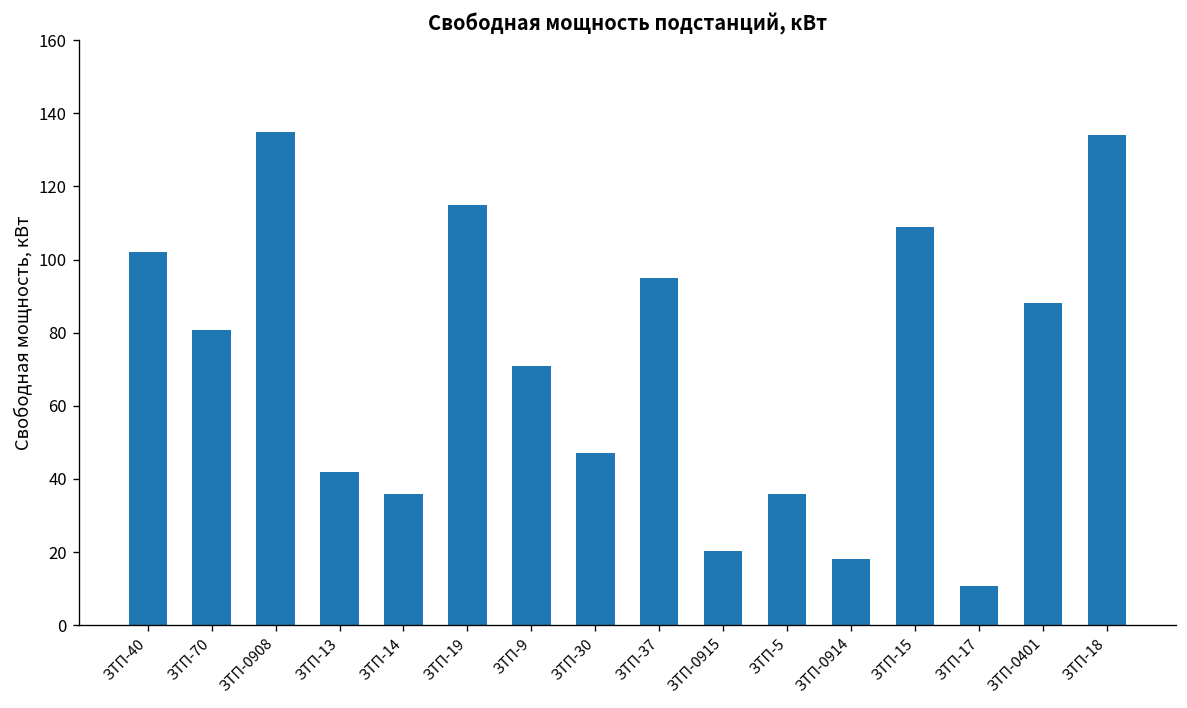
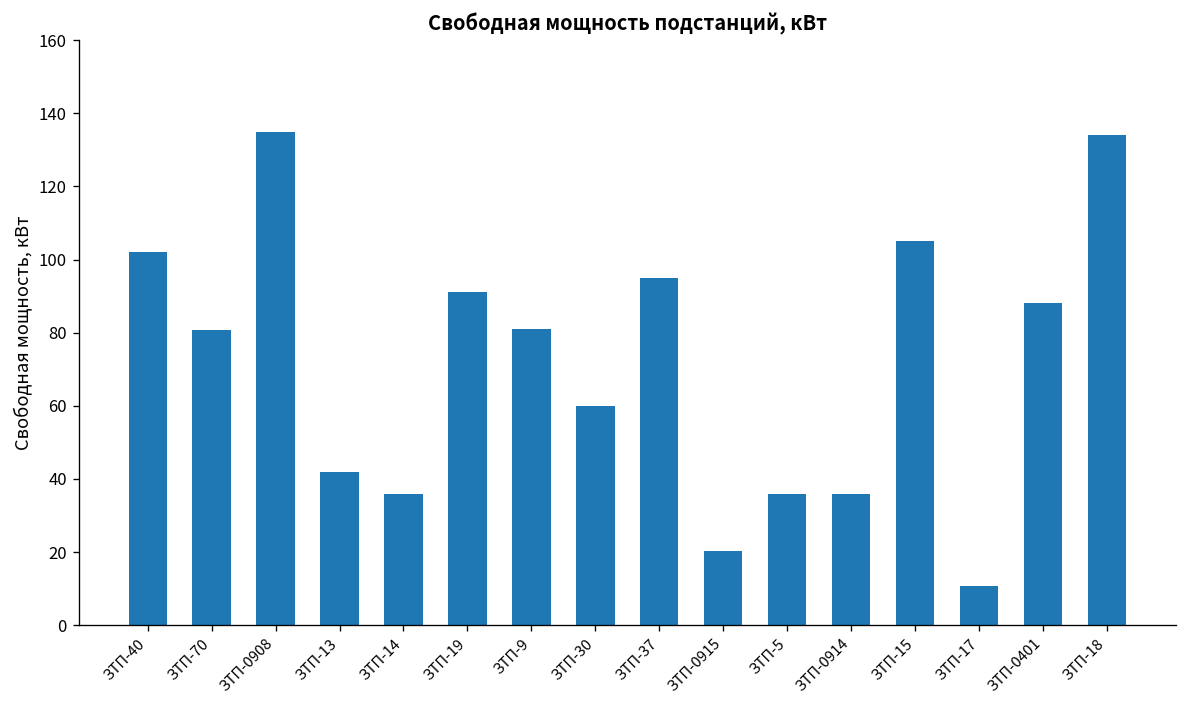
  {
    "ЗТП-40": 102,
    "ЗТП-70": 81,
    "ЗТП-0908": 135,
    "ЗТП-13": 42,
    "ЗТП-14": 36,
-   "ЗТП-19": 115,
-   "ЗТП-9": 71,
-   "ЗТП-30": 47,
+   "ЗТП-19": 91,
+   "ЗТП-9": 81,
+   "ЗТП-30": 60,
    "ЗТП-37": 95,
    "ЗТП-0915": 20,
    "ЗТП-5": 36,
-   "ЗТП-0914": 18,
-   "ЗТП-15": 109,
+   "ЗТП-0914": 36,
+   "ЗТП-15": 105,
    "ЗТП-17": 11,
    "ЗТП-0401": 88,
    "ЗТП-18": 134
  }
